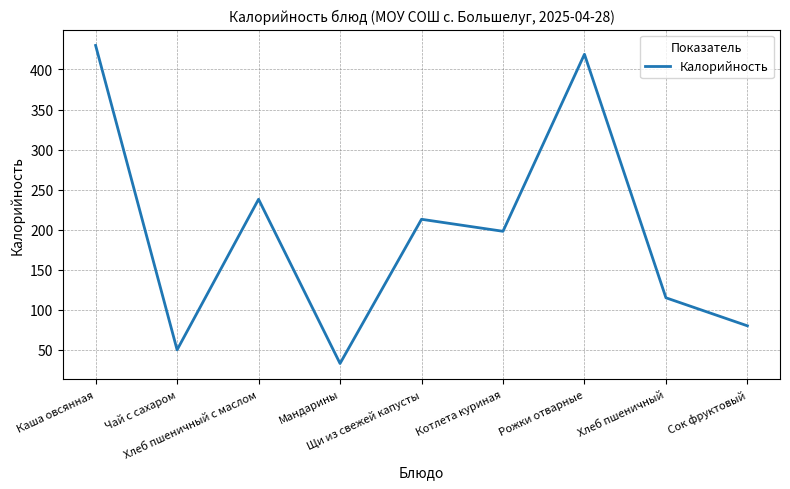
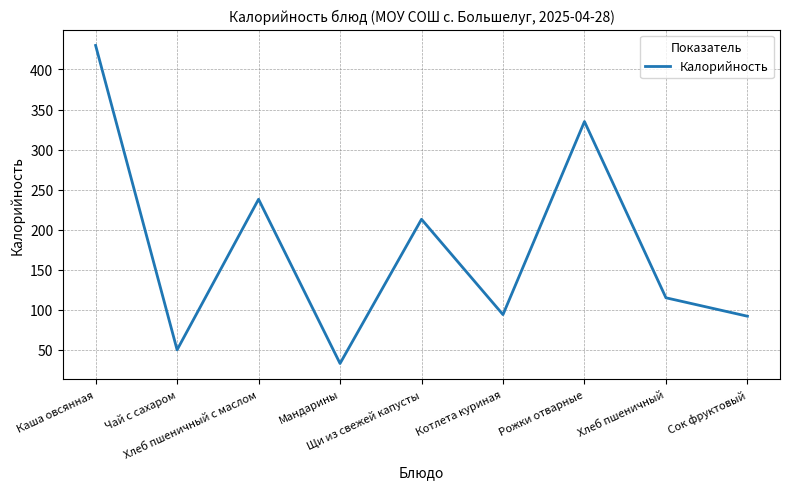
  {
    "Каша овсянная": 430,
    "Чай с сахаром": 50,
    "Хлеб пшеничный с маслом": 240,
    "Мандарины": 30,
    "Щи из свежей капусты": 210,
-   "Котлета куриная": 200,
-   "Рожки отварные": 420,
+   "Котлета куриная": 90,
+   "Рожки отварные": 340,
    "Хлеб пшеничный": 120,
-   "Сок фруктовый": 80
+   "Сок фруктовый": 90
  }
